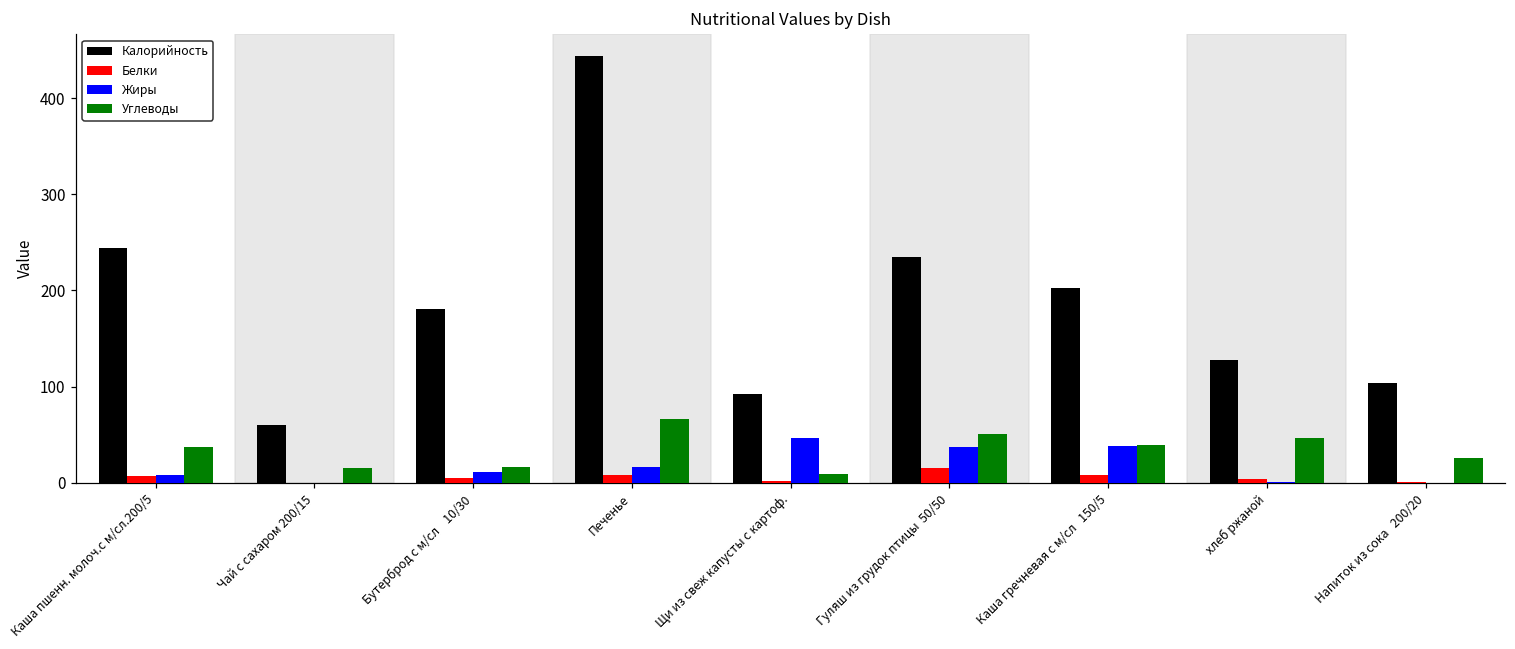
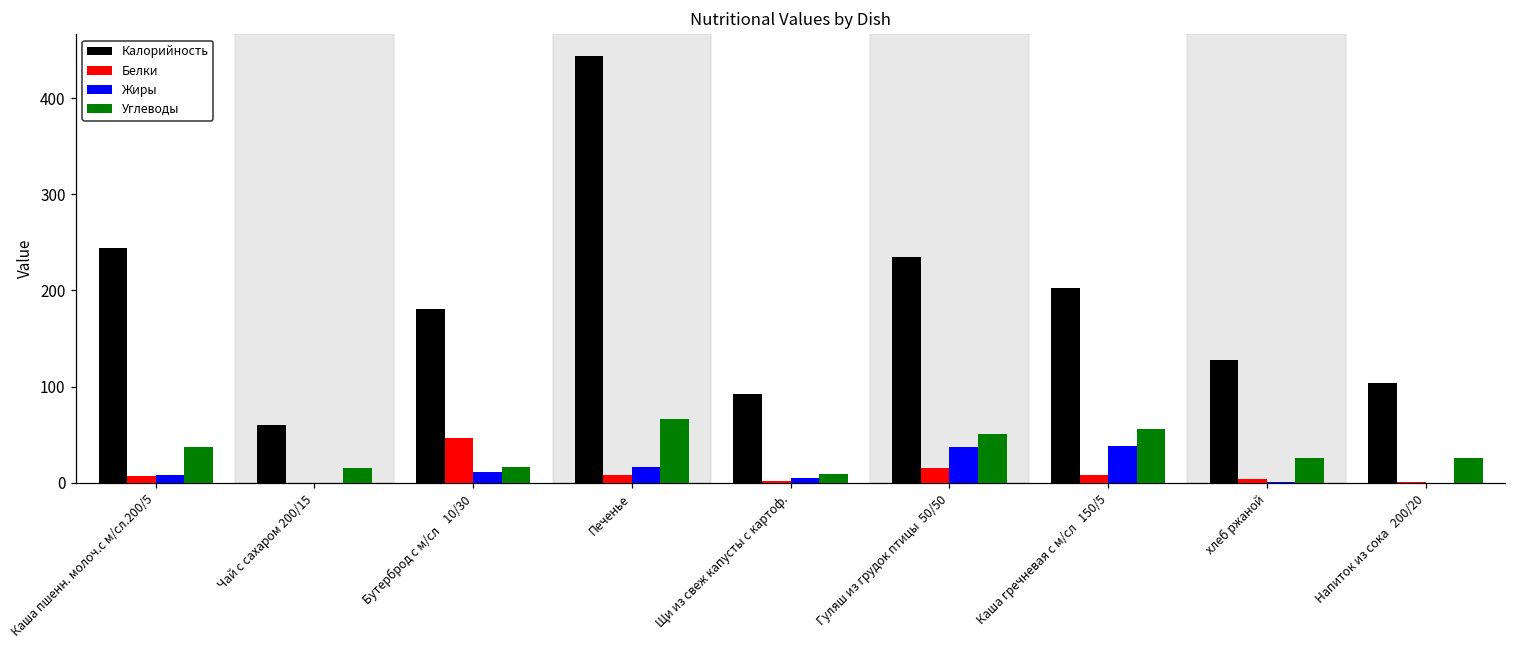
  {
    "Калорийность": {
      "Каша пшенн. молоч.с м/сл.200/5": 240,
      "Чай с сахаром 200/15": 60,
      "Бутерброд с м/сл 10/30": 180,
      "Печенье": 440,
      "Щи из свеж капусты с картоф.": 90,
      "Гуляш из грудок птицы 50/50": 240,
      "Каша гречневая с м/сл 150/5": 200,
      "хлеб ржаной": 130,
      "Напиток из сока 200/20": 100
    },
    "Белки": {
      "Каша пшенн. молоч.с м/сл.200/5": 10,
      "Чай с сахаром 200/15": 0,
-     "Бутерброд с м/сл 10/30": 0,
+     "Бутерброд с м/сл 10/30": 50,
      "Печенье": 10,
      "Гуляш из грудок птицы 50/50": 10,
      "Каша гречневая с м/сл 150/5": 10,
      "хлеб ржаной": 0
    },
    "Жиры": {
      "Каша пшенн. молоч.с м/сл.200/5": 10,
      "Чай с сахаром 200/15": 0,
      "Бутерброд с м/сл 10/30": 10,
      "Печенье": 20,
-     "Щи из свеж капусты с картоф.": 50,
+     "Щи из свеж капусты с картоф.": 10,
      "Гуляш из грудок птицы 50/50": 40,
      "Каша гречневая с м/сл 150/5": 40,
      "Напиток из сока 200/20": 0
    },
    "Углеводы": {
      "Каша пшенн. молоч.с м/сл.200/5": 40,
      "Чай с сахаром 200/15": 20,
      "Бутерброд с м/сл 10/30": 20,
      "Печенье": 70,
      "Щи из свеж капусты с картоф.": 10,
      "Гуляш из грудок птицы 50/50": 50,
-     "Каша гречневая с м/сл 150/5": 40,
-     "хлеб ржаной": 50,
+     "Каша гречневая с м/сл 150/5": 60,
+     "хлеб ржаной": 30,
      "Напиток из сока 200/20": 30
    }
  }
